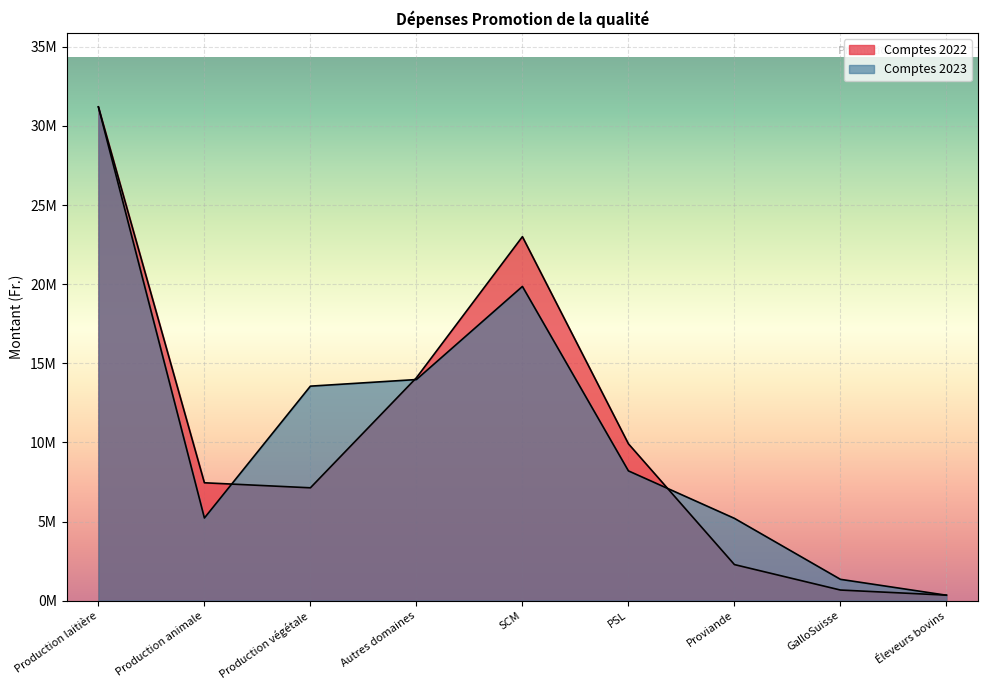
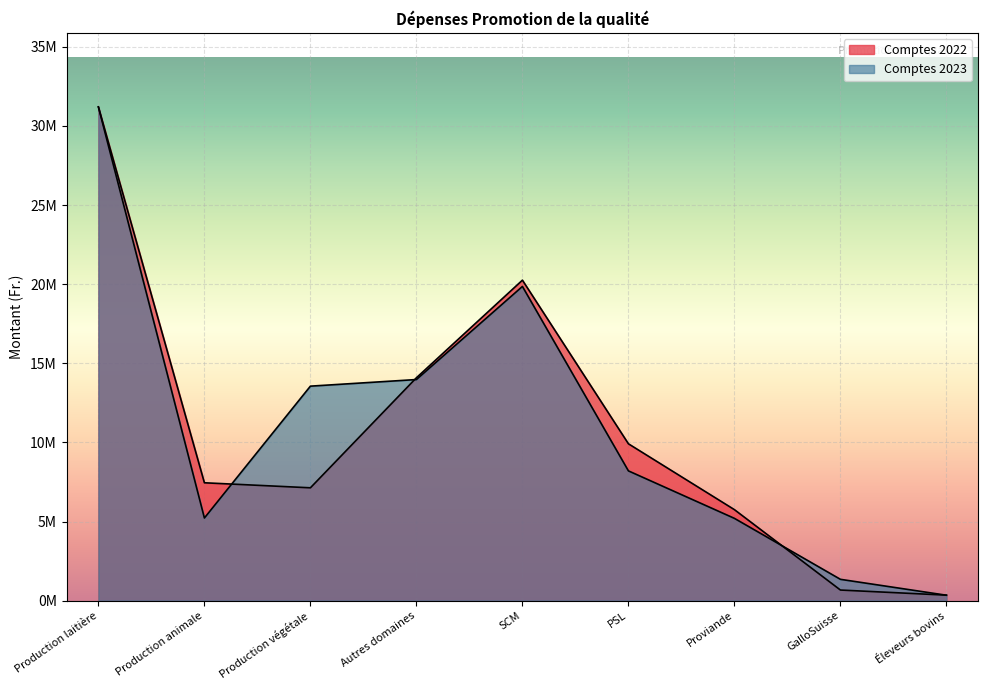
  {
    "Comptes 2022": {
      "Production animale": 7400000,
      "Production végétale": 7100000,
-     "SCM": 23000000,
+     "SCM": 20300000,
      "PSL": 9900000,
-     "Proviande": 2300000,
+     "Proviande": 5800000,
      "GalloSuisse": 700000
    },
    "Comptes 2023": {
      "Production animale": 5200000,
      "Production végétale": 13600000,
      "SCM": 19900000,
      "PSL": 8200000,
      "Proviande": 5200000,
      "GalloSuisse": 1300000
    }
  }
